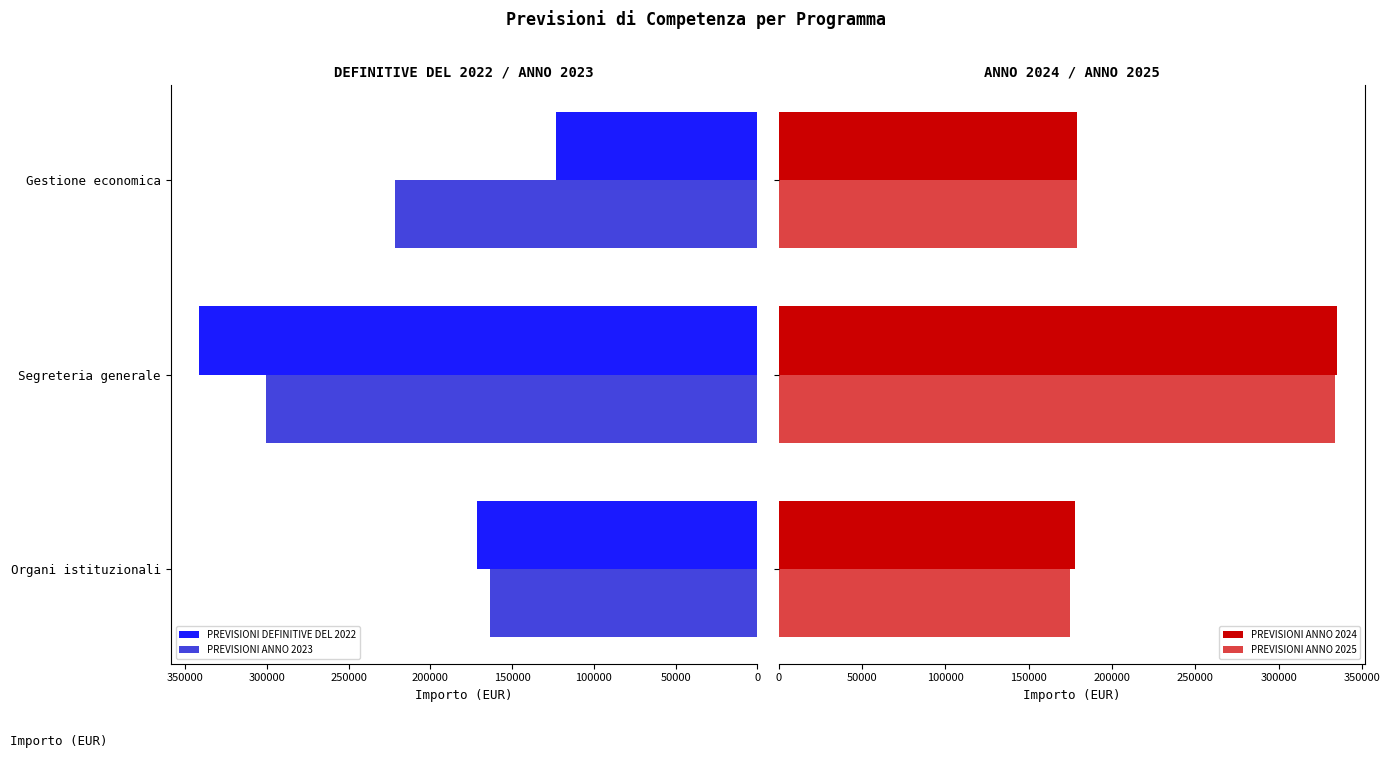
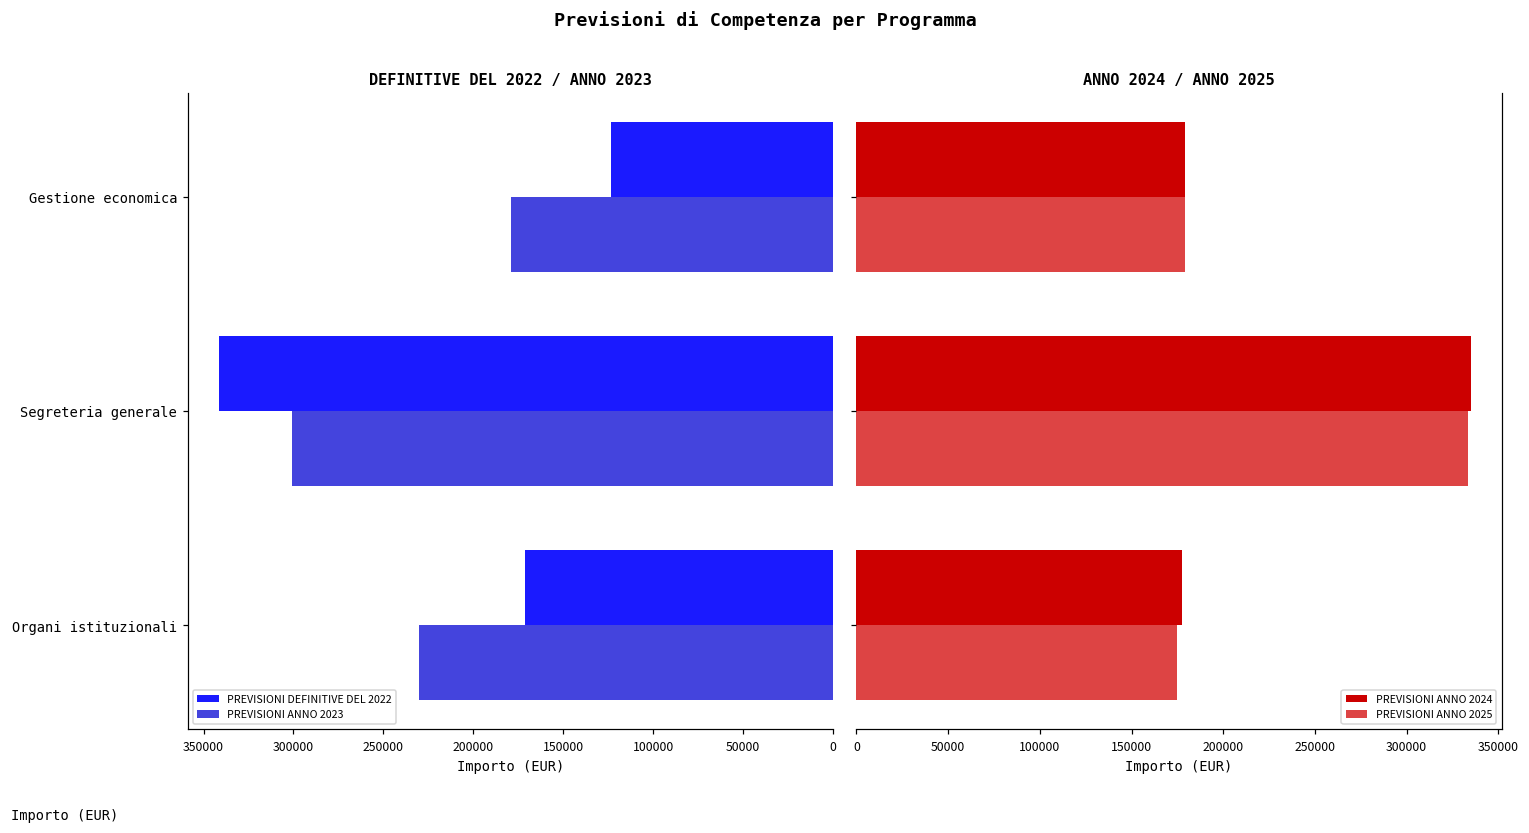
  {
    "DEFINITIVE DEL 2022 / ANNO 2023": {
      "PREVISIONI DEFINITIVE DEL 2022": {
        "Gestione economica": 123000,
        "Segreteria generale": 342000,
        "Organi istituzionali": 171000
      },
      "PREVISIONI ANNO 2023": {
-       "Gestione economica": 221000,
+       "Gestione economica": 179000,
        "Segreteria generale": 301000,
-       "Organi istituzionali": 163000
+       "Organi istituzionali": 230000
      }
    }
  }
